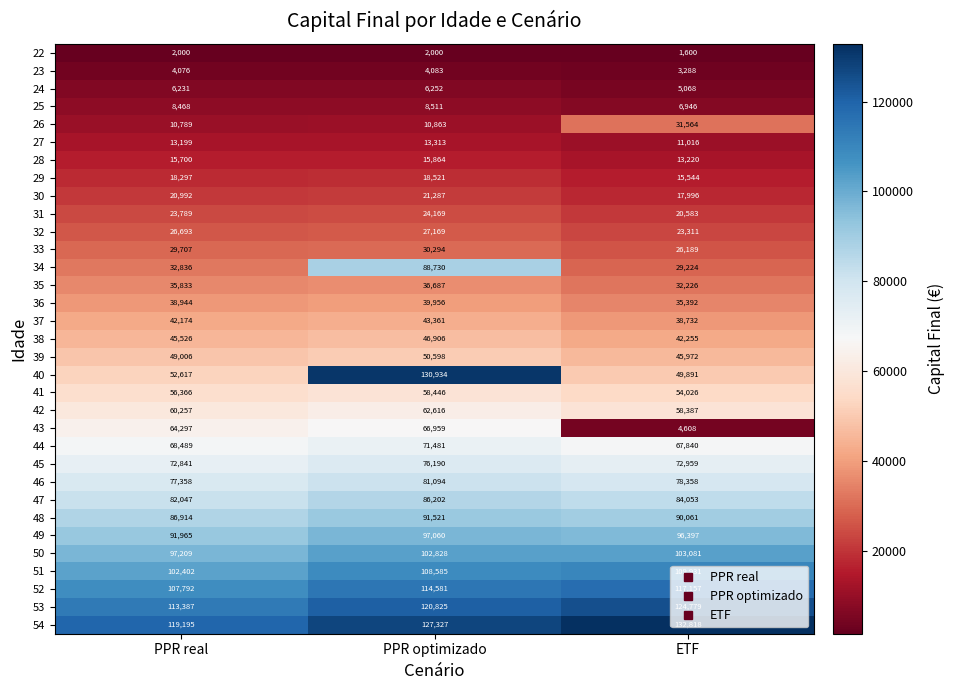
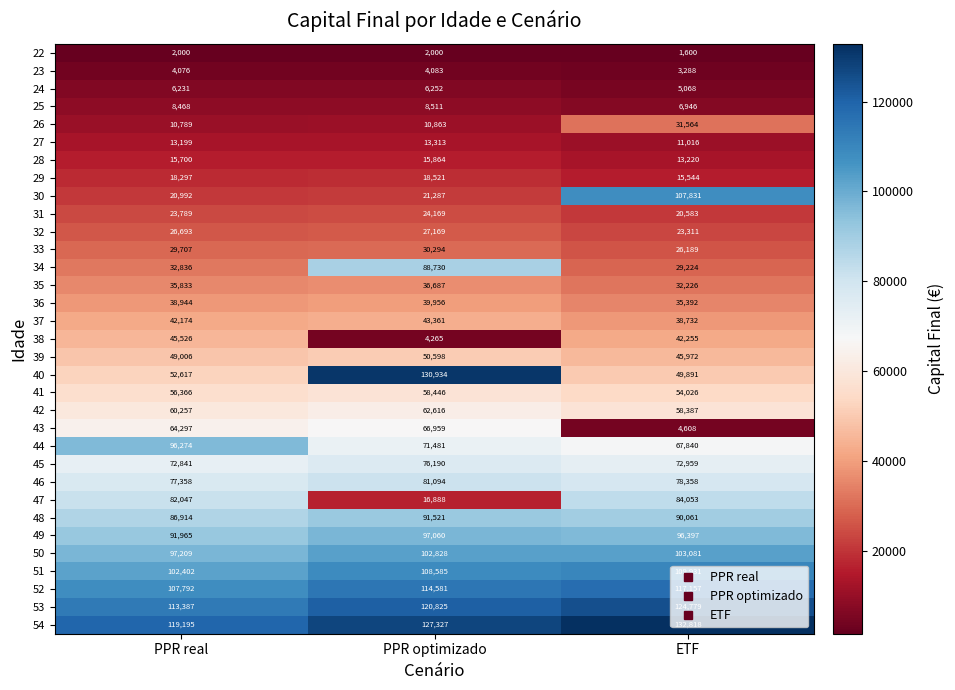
  {
    "22": {
      "PPR real": "2,000",
      "PPR optimizado": "2,000",
      "ETF": "1,600"
    },
    "23": {
      "PPR real": "4,076",
      "PPR optimizado": "4,083",
      "ETF": "3,288"
    },
    "24": {
      "PPR real": "6,231",
      "PPR optimizado": "6,252",
      "ETF": "5,068"
    },
    "25": {
      "PPR real": "8,468",
      "PPR optimizado": "8,511",
      "ETF": "6,946"
    },
    "26": {
      "PPR real": "10,789",
      "PPR optimizado": "10,863",
      "ETF": "31,564"
    },
    "27": {
      "PPR real": "13,199",
      "PPR optimizado": "13,313",
      "ETF": "11,016"
    },
    "28": {
      "PPR real": "15,700",
      "PPR optimizado": "15,864",
      "ETF": "13,220"
    },
    "29": {
      "PPR real": "18,297",
      "PPR optimizado": "18,521",
      "ETF": "15,544"
    },
    "30": {
      "PPR real": "20,992",
      "PPR optimizado": "21,287",
-     "ETF": "17,996"
+     "ETF": "107,831"
    },
    "31": {
      "PPR real": "23,789",
      "PPR optimizado": "24,169",
      "ETF": "20,583"
    },
    "32": {
      "PPR real": "26,693",
      "PPR optimizado": "27,169",
      "ETF": "23,311"
    },
    "33": {
      "PPR real": "29,707",
      "PPR optimizado": "30,294",
      "ETF": "26,189"
    },
    "34": {
      "PPR real": "32,836",
      "PPR optimizado": "88,730",
      "ETF": "29,224"
    },
    "35": {
      "PPR real": "35,833",
      "PPR optimizado": "36,687",
      "ETF": "32,226"
    },
    "36": {
      "PPR real": "38,944",
      "PPR optimizado": "39,956",
      "ETF": "35,392"
    },
    "37": {
      "PPR real": "42,174",
      "PPR optimizado": "43,361",
      "ETF": "38,732"
    },
    "38": {
      "PPR real": "45,526",
-     "PPR optimizado": "46,906",
+     "PPR optimizado": "4,265",
      "ETF": "42,255"
    },
    "39": {
      "PPR real": "49,006",
      "PPR optimizado": "50,598",
      "ETF": "45,972"
    },
    "40": {
      "PPR real": "52,617",
      "PPR optimizado": "130,934",
      "ETF": "49,891"
    },
    "41": {
      "PPR real": "56,366",
      "PPR optimizado": "58,446",
      "ETF": "54,026"
    },
    "42": {
      "PPR real": "60,257",
      "PPR optimizado": "62,616",
      "ETF": "58,387"
    },
    "43": {
      "PPR real": "64,297",
      "PPR optimizado": "66,959",
      "ETF": "4,608"
    },
    "44": {
-     "PPR real": "68,489",
+     "PPR real": "96,274",
      "PPR optimizado": "71,481",
      "ETF": "67,840"
    },
    "45": {
      "PPR real": "72,841",
      "PPR optimizado": "76,190",
      "ETF": "72,959"
    },
    "46": {
      "PPR real": "77,358",
      "PPR optimizado": "81,094",
      "ETF": "78,358"
    },
    "47": {
      "PPR real": "82,047",
-     "PPR optimizado": "86,202",
+     "PPR optimizado": "16,888",
      "ETF": "84,053"
    },
    "48": {
      "PPR real": "86,914",
      "PPR optimizado": "91,521",
      "ETF": "90,061"
    },
    "49": {
      "PPR real": "91,965",
      "PPR optimizado": "97,060",
      "ETF": "96,397"
    },
    "50": {
      "PPR real": "97,209",
      "PPR optimizado": "102,828",
      "ETF": "103,081"
    },
    "51": {
      "PPR real": "102,402",
      "PPR optimizado": "108,585"
    },
    "52": {
      "PPR real": "107,792",
      "PPR optimizado": "114,581"
    },
    "53": {
      "PPR real": "113,387",
      "PPR optimizado": "120,825"
    },
    "54": {
      "PPR real": "119,195",
      "PPR optimizado": "127,327"
    }
  }
